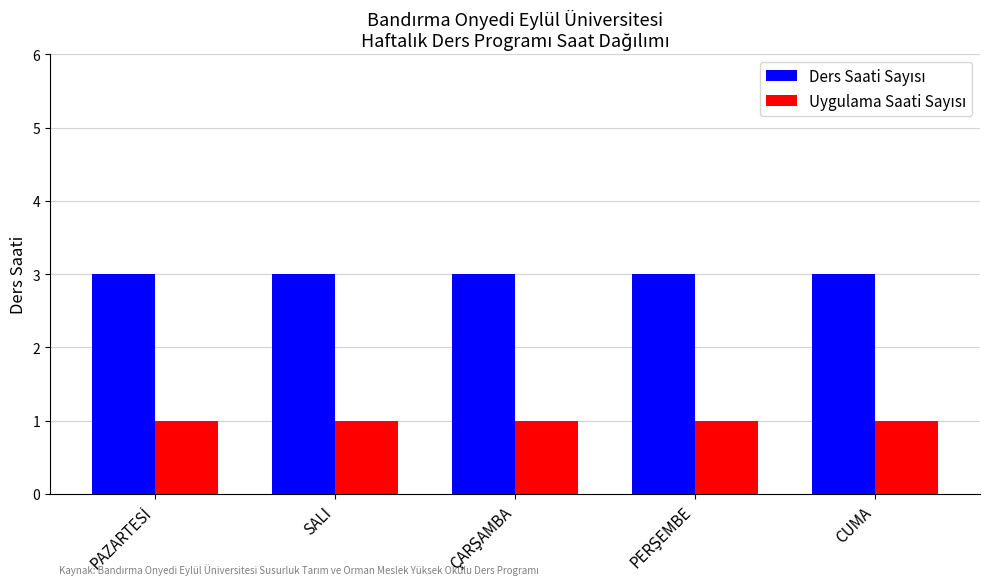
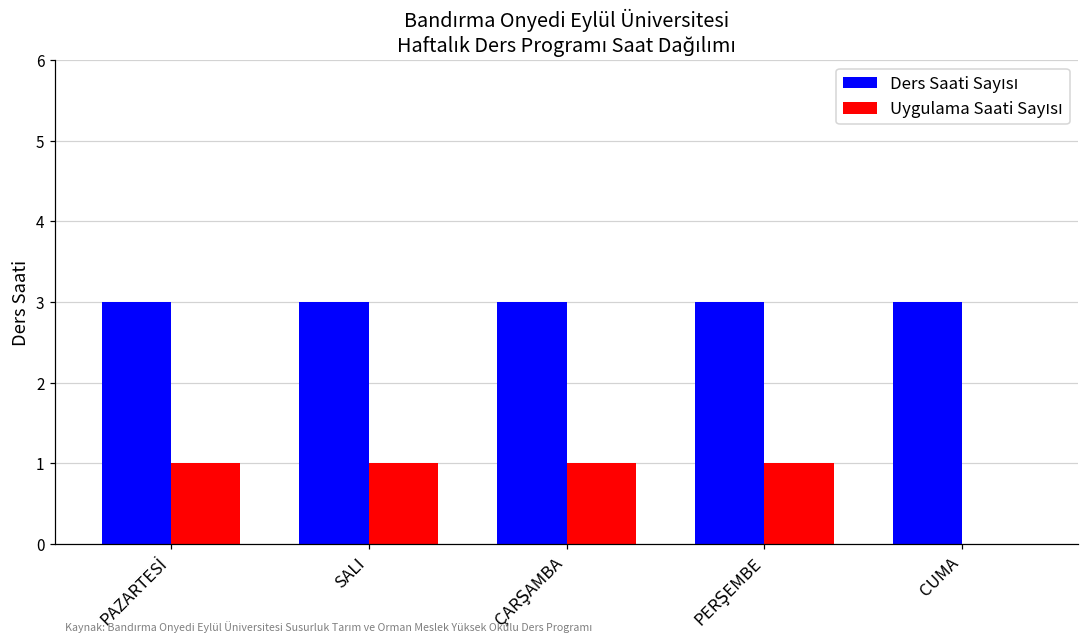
  {
    "Ders Saati Sayısı": {
      "PAZARTESİ": 3,
      "SALI": 3,
      "ÇARŞAMBA": 3,
      "PERŞEMBE": 3,
      "CUMA": 3
    },
    "Uygulama Saati Sayısı": {
      "PAZARTESİ": 1,
      "SALI": 1,
      "ÇARŞAMBA": 1,
      "PERŞEMBE": 1,
-     "CUMA": 1
+     "CUMA": 0
    }
  }
